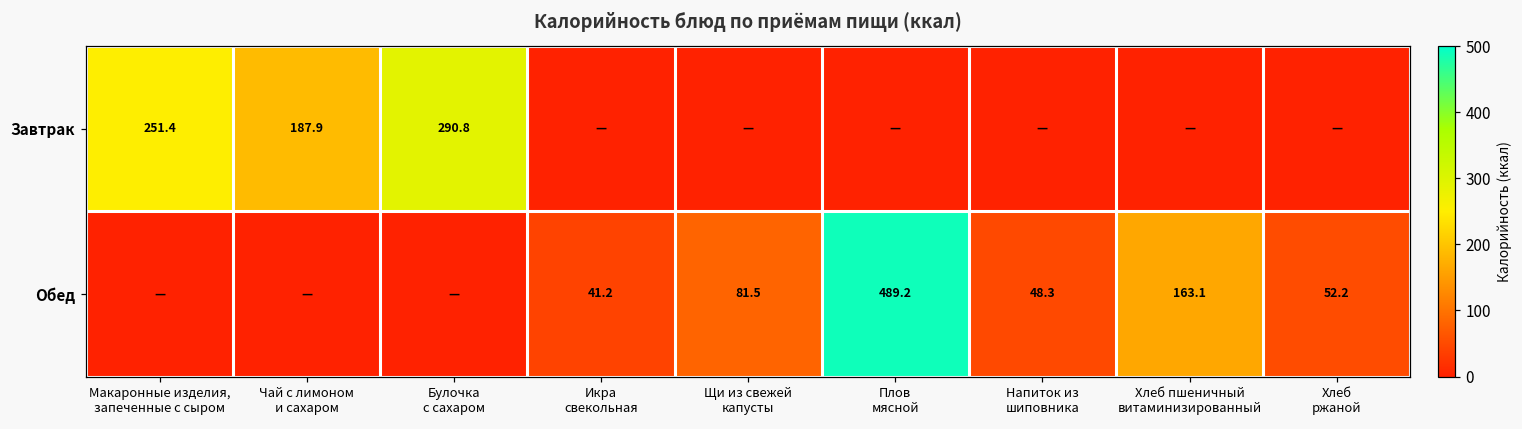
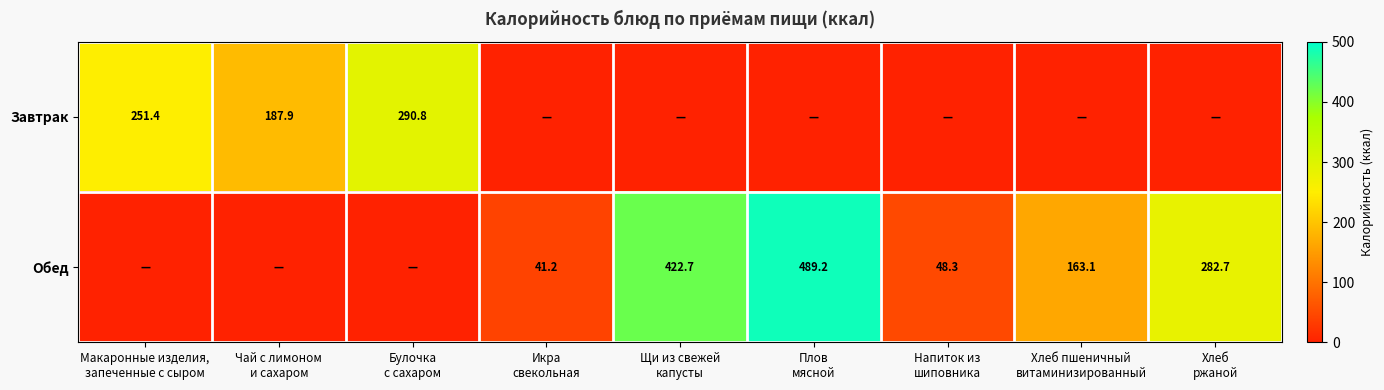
  {
    "Завтрак": {
      "Макаронные изделия, запеченные с сыром": 251.4,
      "Чай с лимоном и сахаром": 187.9,
      "Булочка с сахаром": 290.8
    },
    "Обед": {
      "Икра свекольная": 41.2,
-     "Щи из свежей капусты": 81.5,
+     "Щи из свежей капусты": 422.7,
      "Плов мясной": 489.2,
      "Напиток из шиповника": 48.3,
      "Хлеб пшеничный витаминизированный": 163.1,
-     "Хлеб ржаной": 52.2
+     "Хлеб ржаной": 282.7
    }
  }
